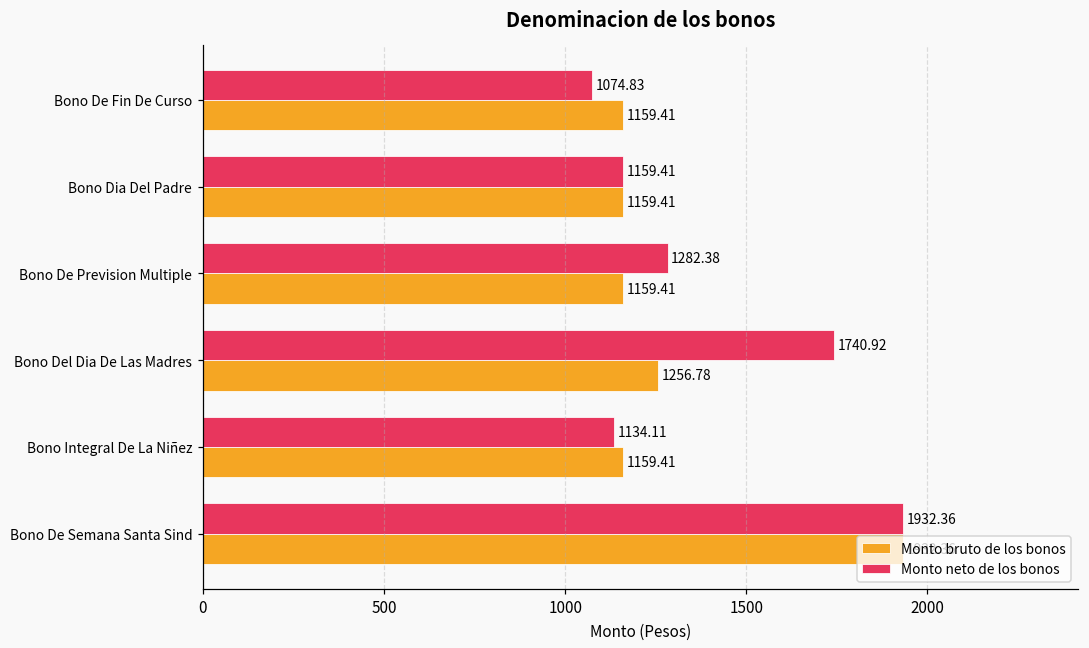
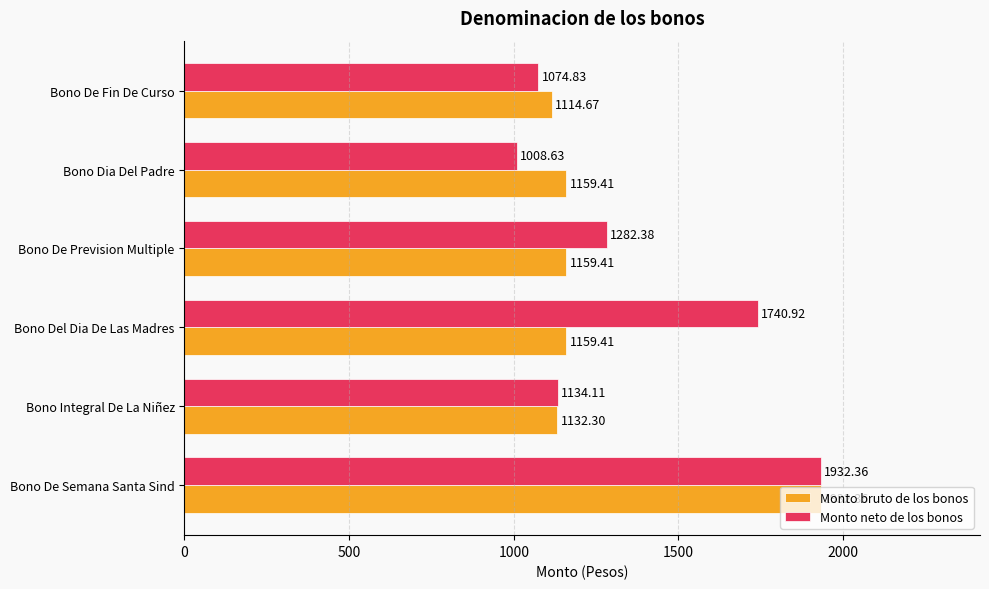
  {
    "Monto bruto de los bonos": {
-     "Bono De Fin De Curso": 1159.41,
+     "Bono De Fin De Curso": 1114.67,
      "Bono Dia Del Padre": 1159.41,
      "Bono De Prevision Multiple": 1159.41,
-     "Bono Del Dia De Las Madres": 1256.78,
-     "Bono Integral De La Niñez": 1159.41
+     "Bono Del Dia De Las Madres": 1159.41,
+     "Bono Integral De La Niñez": 1132.30
    },
    "Monto neto de los bonos": {
      "Bono De Fin De Curso": 1074.83,
-     "Bono Dia Del Padre": 1159.41,
+     "Bono Dia Del Padre": 1008.63,
      "Bono De Prevision Multiple": 1282.38,
      "Bono Del Dia De Las Madres": 1740.92,
      "Bono Integral De La Niñez": 1134.11,
      "Bono De Semana Santa Sind": 1932.36
    }
  }
